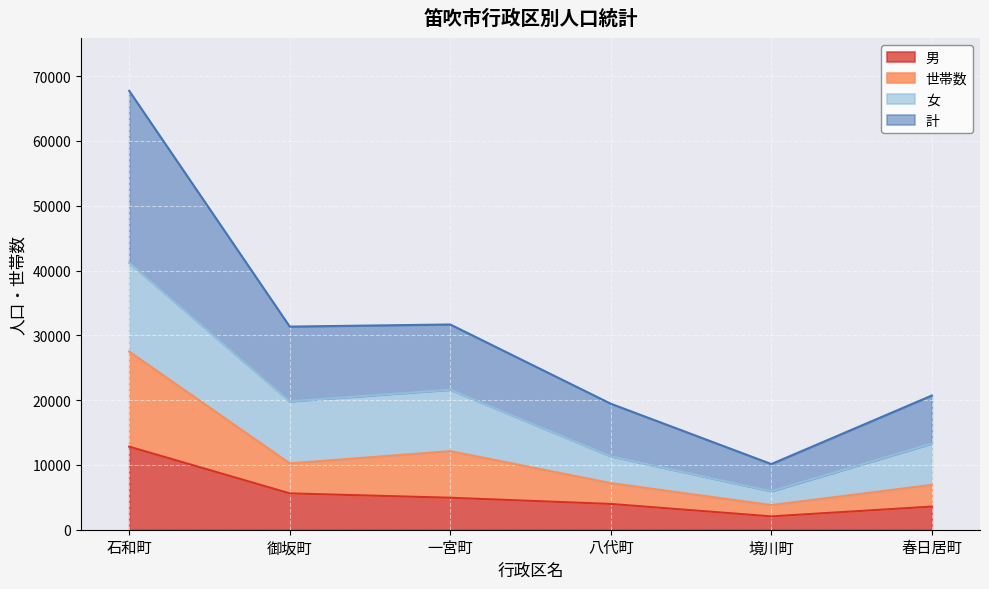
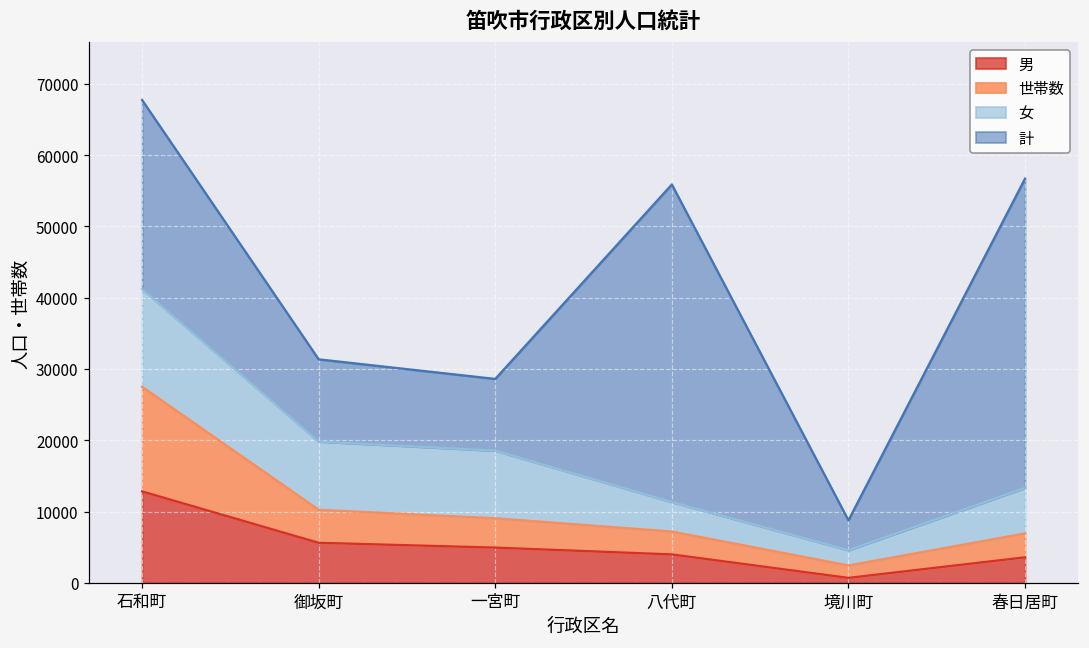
  {
    "男": {
      "石和町": 13000,
      "御坂町": 6000,
      "一宮町": 5000,
      "八代町": 4000,
-     "境川町": 2000,
+     "境川町": 1000,
      "春日居町": 4000
    },
    "世帯数": {
      "石和町": 15000,
      "御坂町": 5000,
-     "一宮町": 7000,
+     "一宮町": 4000,
      "八代町": 3000,
      "境川町": 2000,
      "春日居町": 3000
    },
    "女": {
      "石和町": 14000,
      "御坂町": 10000,
      "一宮町": 9000,
      "八代町": 4000,
      "境川町": 2000,
      "春日居町": 6000
    },
    "計": {
      "石和町": 27000,
      "御坂町": 12000,
      "一宮町": 10000,
-     "八代町": 8000,
+     "八代町": 45000,
      "境川町": 4000,
-     "春日居町": 7000
+     "春日居町": 43000
    }
  }
